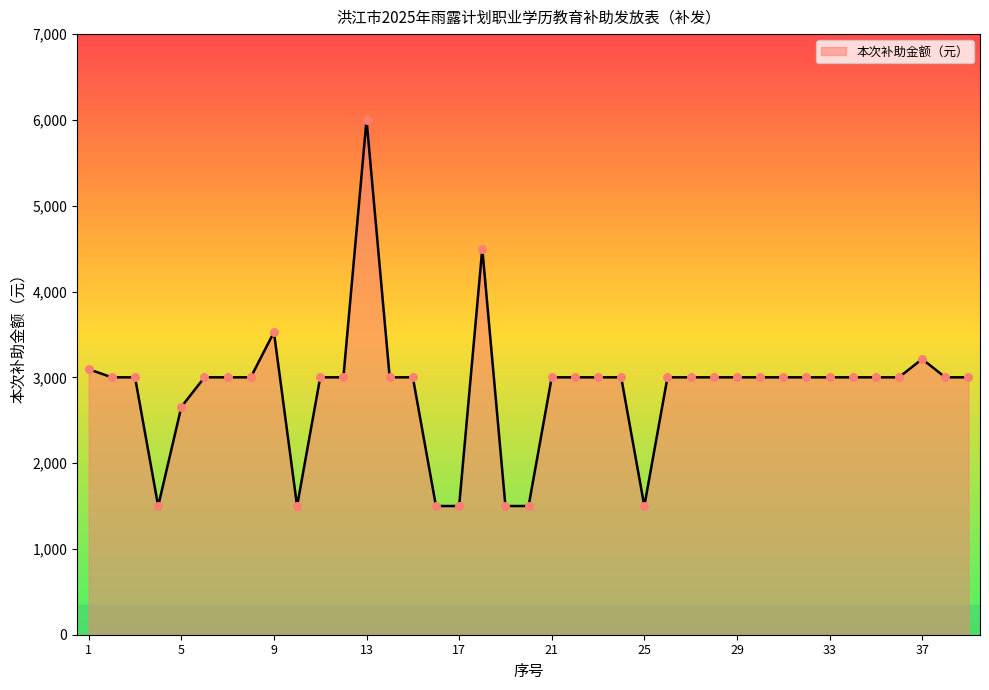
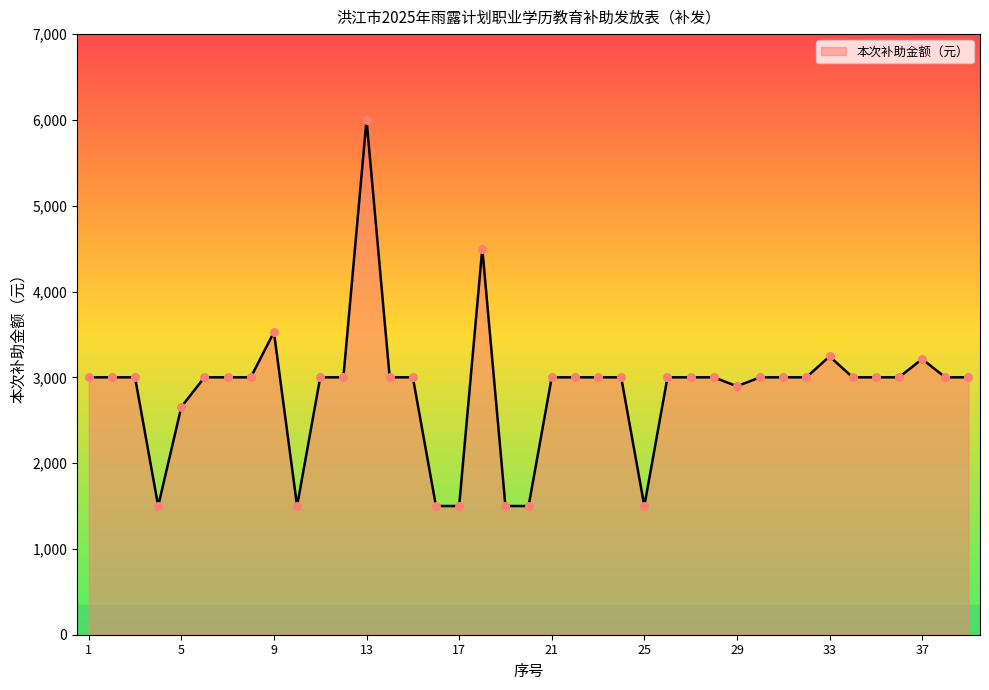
  {
-   "1": "3,100",
+   "1": "3,000",
    "5": "2,700",
    "9": "3,500",
    "13": "6,000",
    "17": "1,500",
    "21": "3,000",
    "25": "1,500",
-   "29": "3,000",
-   "33": "3,000",
+   "29": "2,900",
+   "33": "3,200",
    "37": "3,200"
  }
